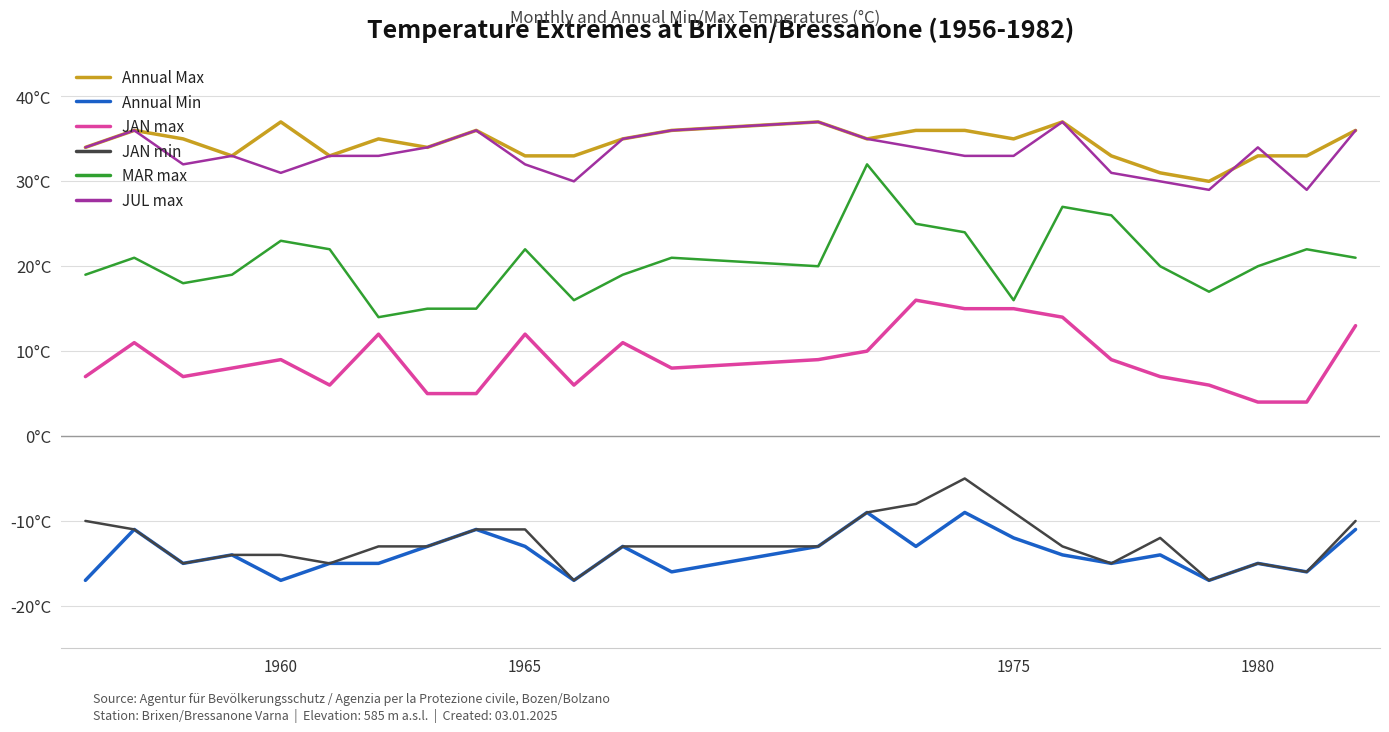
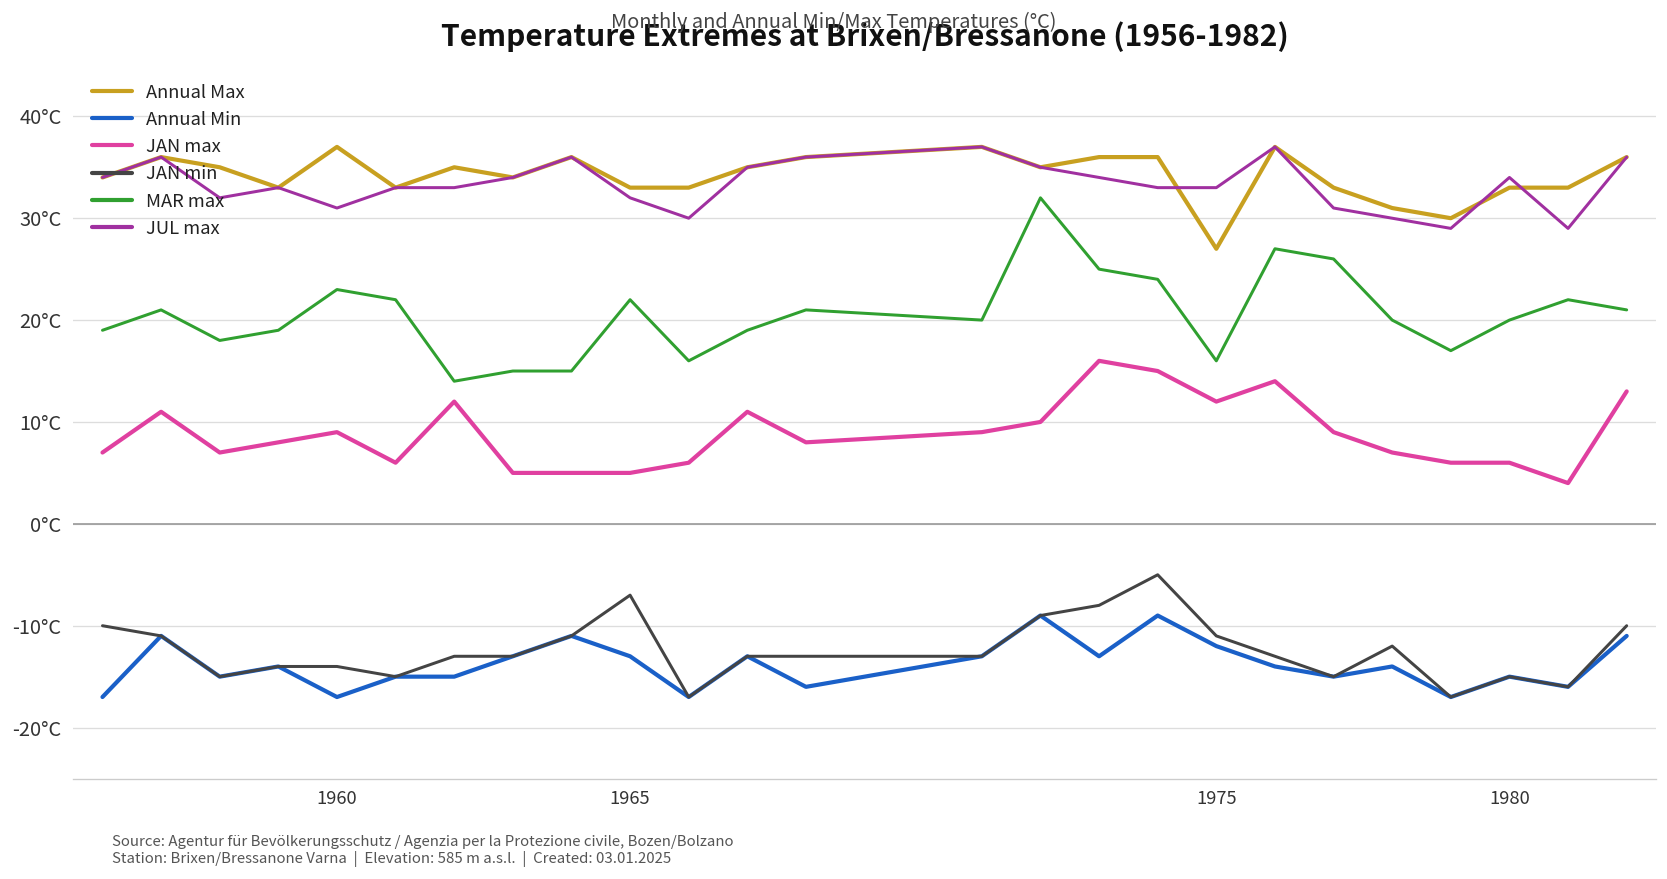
  {
    "Annual Max": {
      "1960": "37°C",
      "1965": "33°C",
-     "1975": "35°C",
+     "1975": "27°C",
      "1980": "33°C"
    },
    "Annual Min": {
      "1960": "-17°C",
      "1965": "-13°C",
      "1975": "-12°C"
    },
    "JAN max": {
      "1960": "9°C",
-     "1965": "12°C",
-     "1975": "15°C",
-     "1980": "4°C"
+     "1965": "5°C",
+     "1975": "12°C",
+     "1980": "6°C"
    },
    "JAN min": {
      "1960": "-14°C",
-     "1965": "-11°C",
-     "1975": "-9°C"
+     "1965": "-7°C",
+     "1975": "-11°C"
    },
    "MAR max": {
      "1960": "23°C",
      "1965": "22°C",
      "1975": "16°C",
      "1980": "20°C"
    },
    "JUL max": {
      "1960": "31°C",
      "1965": "32°C",
      "1975": "33°C",
      "1980": "34°C"
    }
  }
